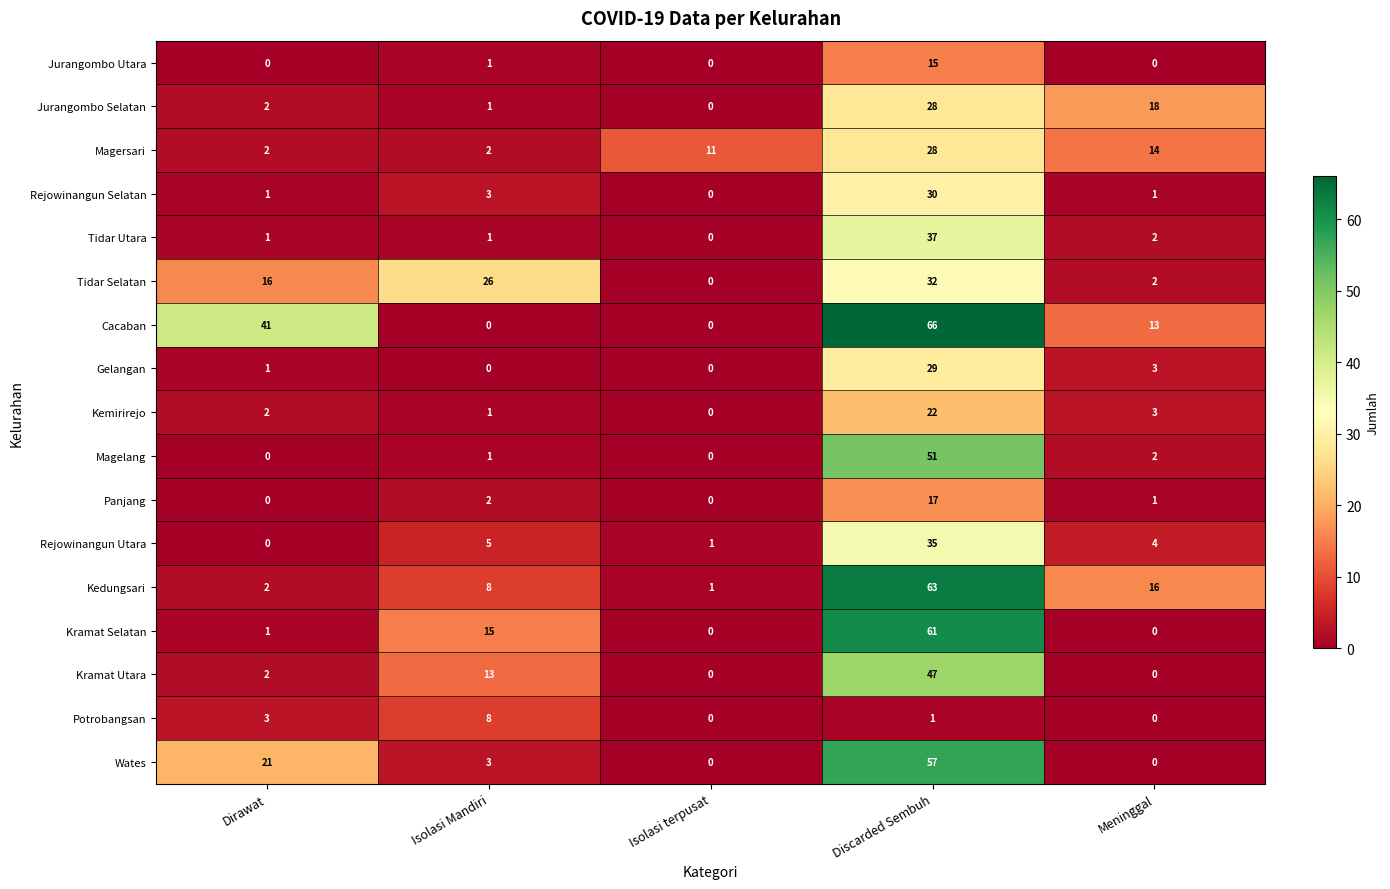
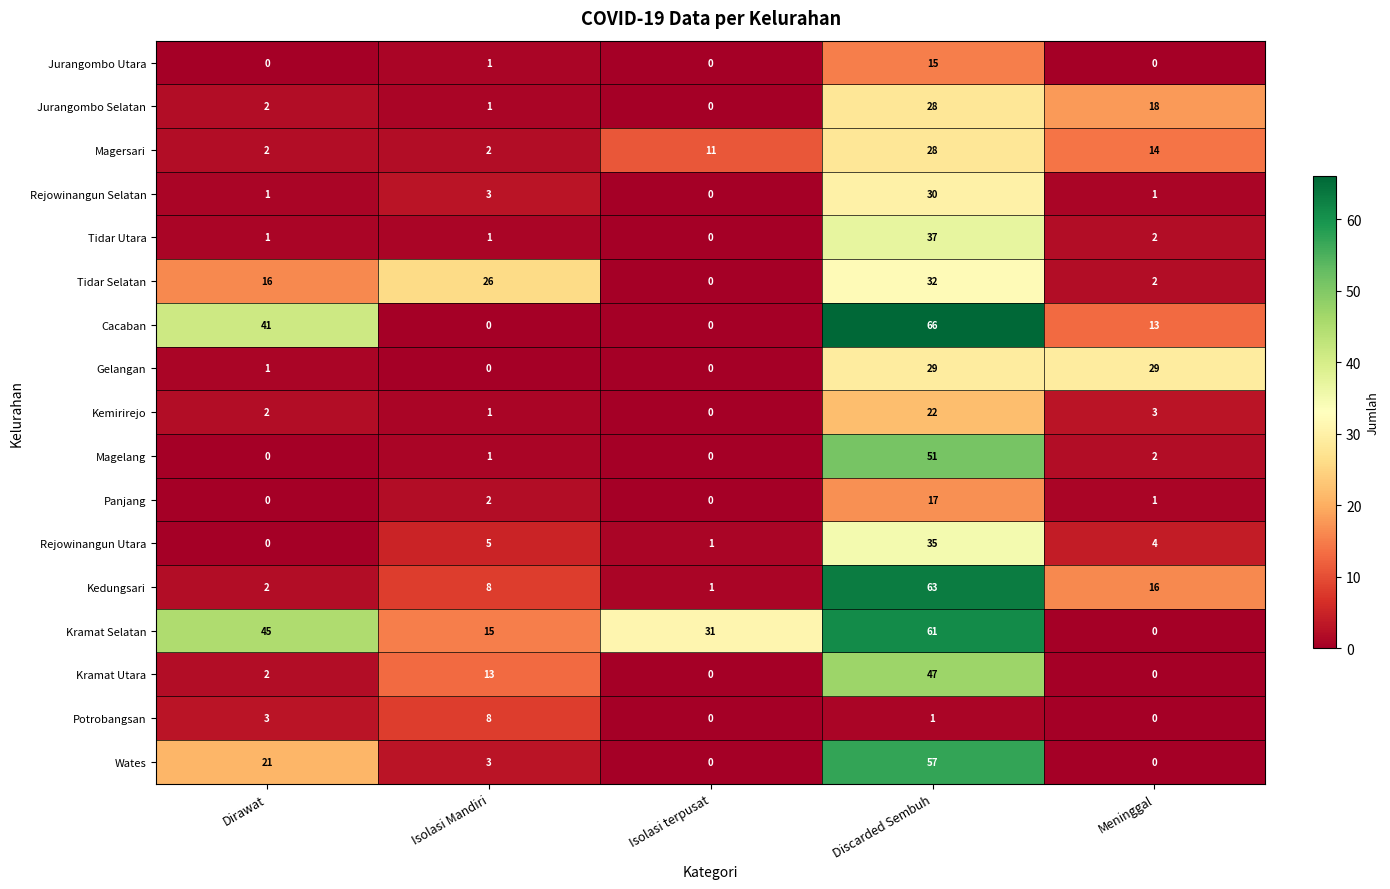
  {
    "Jurangombo Utara": {
      "Dirawat": 0,
      "Isolasi Mandiri": 1,
      "Isolasi terpusat": 0,
      "Discarded Sembuh": 15,
      "Meninggal": 0
    },
    "Jurangombo Selatan": {
      "Dirawat": 2,
      "Isolasi Mandiri": 1,
      "Isolasi terpusat": 0,
      "Discarded Sembuh": 28,
      "Meninggal": 18
    },
    "Magersari": {
      "Dirawat": 2,
      "Isolasi Mandiri": 2,
      "Isolasi terpusat": 11,
      "Discarded Sembuh": 28,
      "Meninggal": 14
    },
    "Rejowinangun Selatan": {
      "Dirawat": 1,
      "Isolasi Mandiri": 3,
      "Isolasi terpusat": 0,
      "Discarded Sembuh": 30,
      "Meninggal": 1
    },
    "Tidar Utara": {
      "Dirawat": 1,
      "Isolasi Mandiri": 1,
      "Isolasi terpusat": 0,
      "Discarded Sembuh": 37,
      "Meninggal": 2
    },
    "Tidar Selatan": {
      "Dirawat": 16,
      "Isolasi Mandiri": 26,
      "Isolasi terpusat": 0,
      "Discarded Sembuh": 32,
      "Meninggal": 2
    },
    "Cacaban": {
      "Dirawat": 41,
      "Isolasi Mandiri": 0,
      "Isolasi terpusat": 0,
      "Discarded Sembuh": 66,
      "Meninggal": 13
    },
    "Gelangan": {
      "Dirawat": 1,
      "Isolasi Mandiri": 0,
      "Isolasi terpusat": 0,
      "Discarded Sembuh": 29,
-     "Meninggal": 3
+     "Meninggal": 29
    },
    "Kemirirejo": {
      "Dirawat": 2,
      "Isolasi Mandiri": 1,
      "Isolasi terpusat": 0,
      "Discarded Sembuh": 22,
      "Meninggal": 3
    },
    "Magelang": {
      "Dirawat": 0,
      "Isolasi Mandiri": 1,
      "Isolasi terpusat": 0,
      "Discarded Sembuh": 51,
      "Meninggal": 2
    },
    "Panjang": {
      "Dirawat": 0,
      "Isolasi Mandiri": 2,
      "Isolasi terpusat": 0,
      "Discarded Sembuh": 17,
      "Meninggal": 1
    },
    "Rejowinangun Utara": {
      "Dirawat": 0,
      "Isolasi Mandiri": 5,
      "Isolasi terpusat": 1,
      "Discarded Sembuh": 35,
      "Meninggal": 4
    },
    "Kedungsari": {
      "Dirawat": 2,
      "Isolasi Mandiri": 8,
      "Isolasi terpusat": 1,
      "Discarded Sembuh": 63,
      "Meninggal": 16
    },
    "Kramat Selatan": {
-     "Dirawat": 1,
+     "Dirawat": 45,
      "Isolasi Mandiri": 15,
-     "Isolasi terpusat": 0,
+     "Isolasi terpusat": 31,
      "Discarded Sembuh": 61,
      "Meninggal": 0
    },
    "Kramat Utara": {
      "Dirawat": 2,
      "Isolasi Mandiri": 13,
      "Isolasi terpusat": 0,
      "Discarded Sembuh": 47,
      "Meninggal": 0
    },
    "Potrobangsan": {
      "Dirawat": 3,
      "Isolasi Mandiri": 8,
      "Isolasi terpusat": 0,
      "Discarded Sembuh": 1,
      "Meninggal": 0
    },
    "Wates": {
      "Dirawat": 21,
      "Isolasi Mandiri": 3,
      "Isolasi terpusat": 0,
      "Discarded Sembuh": 57,
      "Meninggal": 0
    }
  }
